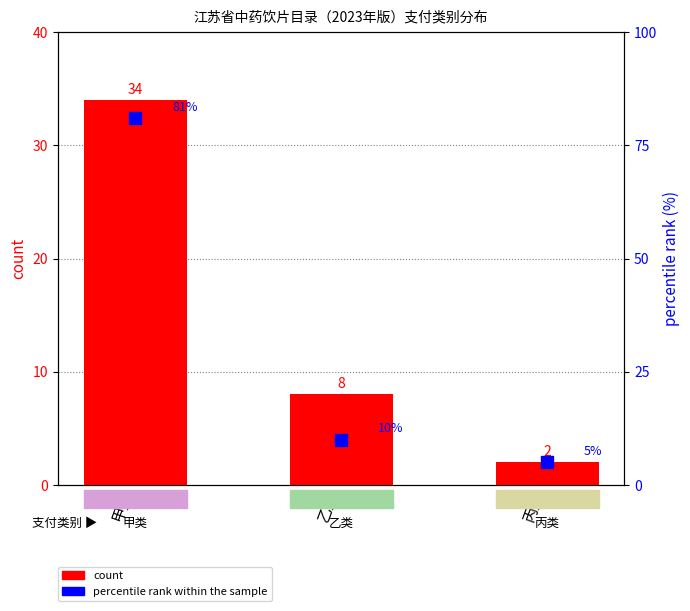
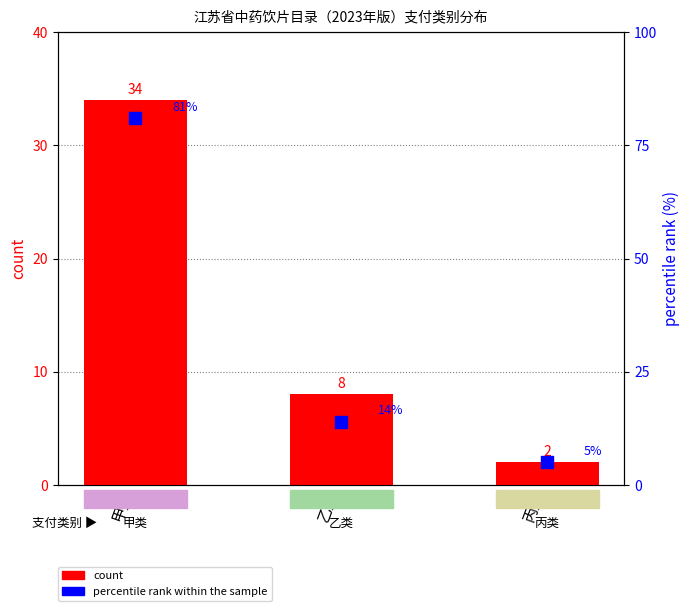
  {
    "count": {
      "甲类": "34",
      "乙类": "8",
      "丙类": "2"
    },
    "percentile rank within the sample": {
-     "乙类": "10%"
+     "乙类": "14%"
    }
  }
